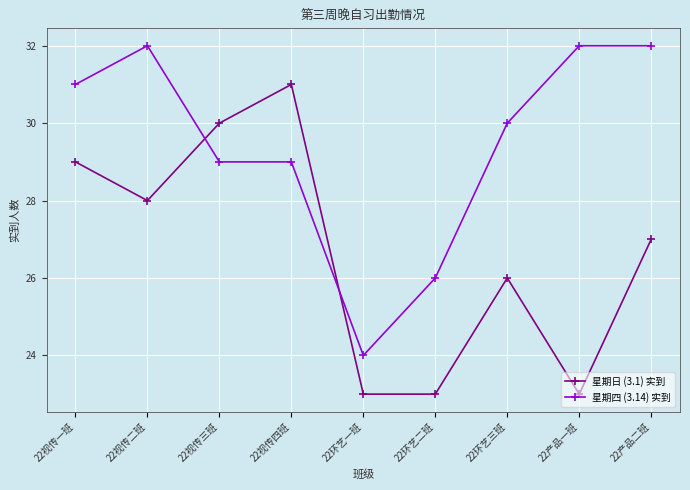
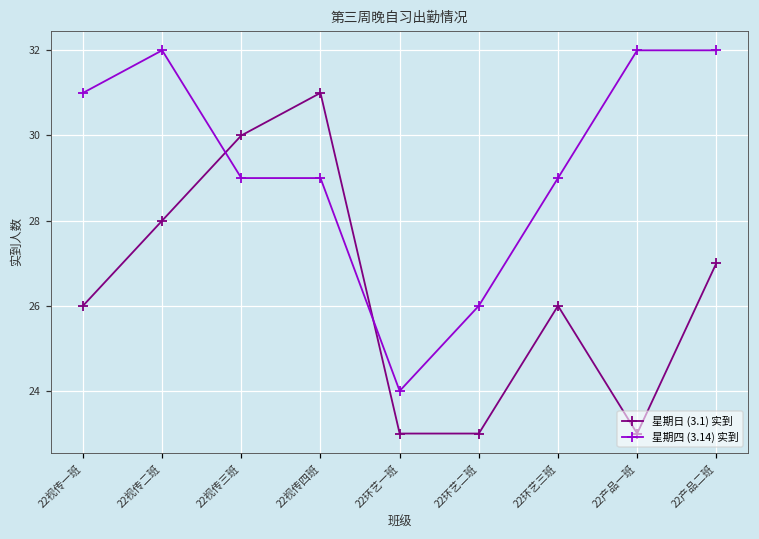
  {
    "星期日 (3.1) 实到": {
-     "22视传一班": 29,
+     "22视传一班": 26,
      "22视传二班": 28,
      "22视传三班": 30,
      "22视传四班": 31,
      "22环艺一班": 23,
      "22环艺二班": 23,
      "22环艺三班": 26,
      "22产品二班": 27
    },
    "星期四 (3.14) 实到": {
      "22视传一班": 31,
      "22视传二班": 32,
      "22视传三班": 29,
      "22视传四班": 29,
      "22环艺一班": 24,
      "22环艺二班": 26,
-     "22环艺三班": 30,
+     "22环艺三班": 29,
      "22产品一班": 32,
      "22产品二班": 32
    }
  }
